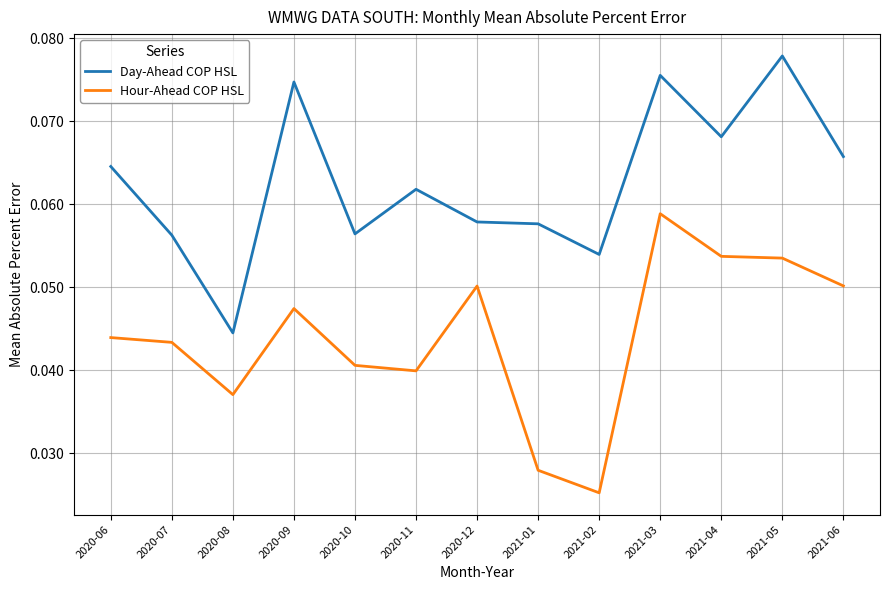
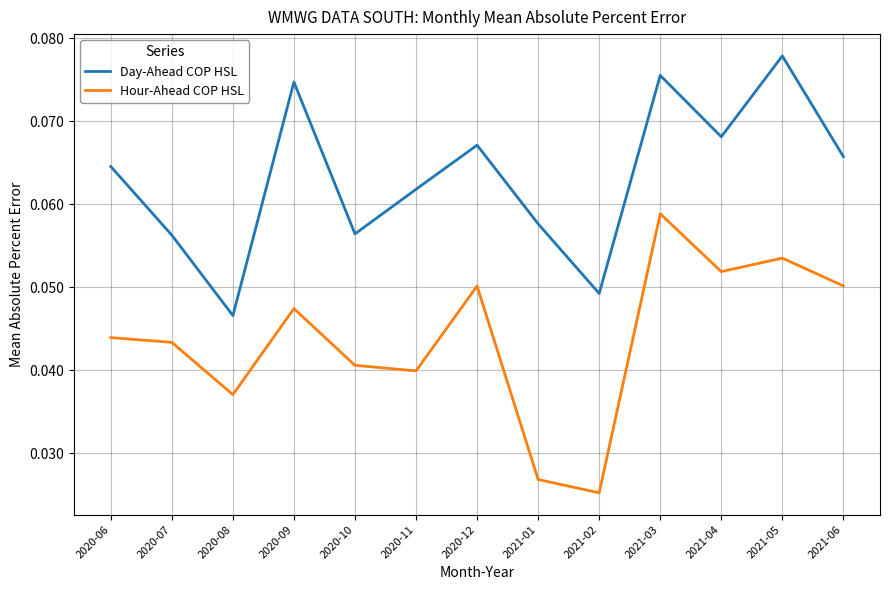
  {
    "Day-Ahead COP HSL": {
      "2020-06": 0.065,
      "2020-07": 0.056,
-     "2020-08": 0.045,
+     "2020-08": 0.047,
      "2020-09": 0.075,
      "2020-10": 0.056,
      "2020-11": 0.062,
-     "2020-12": 0.058,
+     "2020-12": 0.067,
      "2021-01": 0.058,
-     "2021-02": 0.054,
+     "2021-02": 0.049,
      "2021-03": 0.076,
      "2021-04": 0.068,
      "2021-05": 0.078,
      "2021-06": 0.066
    },
    "Hour-Ahead COP HSL": {
      "2020-06": 0.044,
      "2020-07": 0.043,
      "2020-08": 0.037,
      "2020-09": 0.047,
      "2020-10": 0.041,
      "2020-11": 0.040,
      "2020-12": 0.050,
-     "2021-01": 0.028,
+     "2021-01": 0.027,
      "2021-02": 0.025,
      "2021-03": 0.059,
-     "2021-04": 0.054,
+     "2021-04": 0.052,
      "2021-05": 0.054,
      "2021-06": 0.050
    }
  }
